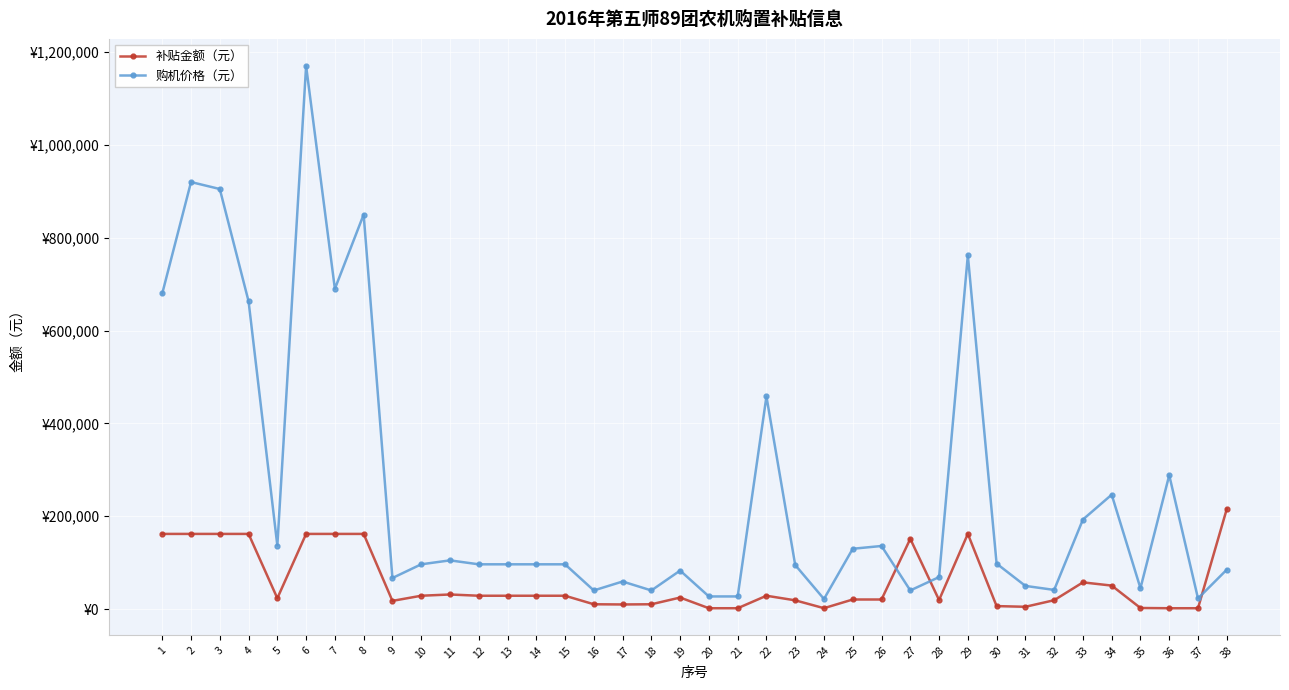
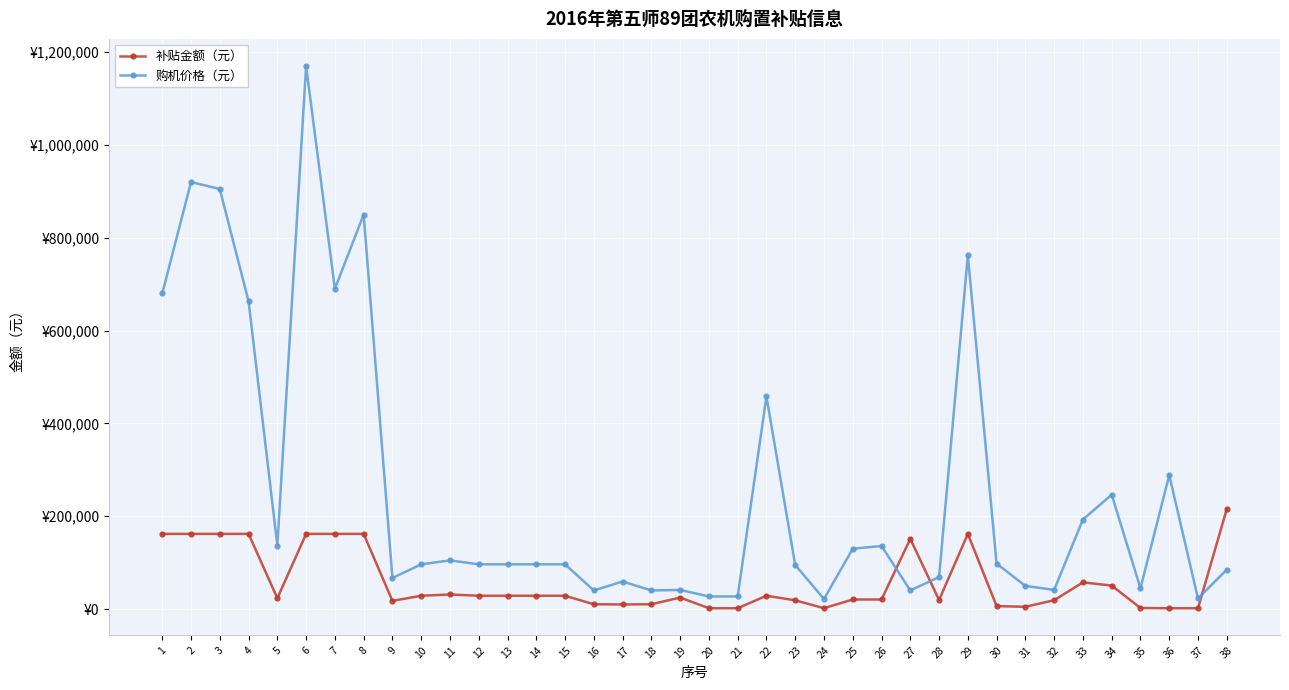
  {
    "补贴金额（元）": {
      "1": "¥160,000",
      "2": "¥160,000",
      "3": "¥160,000",
      "4": "¥160,000",
      "5": "¥20,000",
      "6": "¥160,000",
      "7": "¥160,000",
      "8": "¥160,000",
      "9": "¥20,000",
      "10": "¥30,000",
      "11": "¥30,000",
      "12": "¥30,000",
      "13": "¥30,000",
      "14": "¥30,000",
      "15": "¥30,000",
      "16": "¥10,000",
      "17": "¥10,000",
      "18": "¥10,000",
      "19": "¥20,000",
      "20": "¥0",
      "21": "¥0",
      "22": "¥30,000",
      "23": "¥20,000",
      "24": "¥0",
      "25": "¥20,000",
      "26": "¥20,000",
      "27": "¥150,000",
      "28": "¥20,000",
      "29": "¥160,000",
      "30": "¥10,000",
      "31": "¥10,000",
      "32": "¥20,000",
      "33": "¥60,000",
      "34": "¥50,000",
      "35": "¥0",
      "36": "¥0",
      "37": "¥0",
      "38": "¥220,000"
    },
    "购机价格（元）": {
      "1": "¥680,000",
      "2": "¥920,000",
      "3": "¥910,000",
      "4": "¥660,000",
      "5": "¥140,000",
      "6": "¥1,170,000",
      "7": "¥690,000",
      "8": "¥850,000",
      "9": "¥70,000",
      "10": "¥100,000",
      "11": "¥110,000",
      "12": "¥100,000",
      "13": "¥100,000",
      "14": "¥100,000",
      "15": "¥100,000",
      "16": "¥40,000",
      "17": "¥60,000",
      "18": "¥40,000",
-     "19": "¥80,000",
+     "19": "¥40,000",
      "20": "¥30,000",
      "21": "¥30,000",
      "22": "¥460,000",
      "23": "¥100,000",
      "24": "¥20,000",
      "25": "¥130,000",
      "26": "¥140,000",
      "27": "¥40,000",
      "28": "¥70,000",
      "29": "¥760,000",
      "30": "¥100,000",
      "31": "¥50,000",
      "32": "¥40,000",
      "33": "¥190,000",
      "34": "¥250,000",
      "35": "¥50,000",
      "36": "¥290,000",
      "37": "¥20,000",
      "38": "¥90,000"
    }
  }
